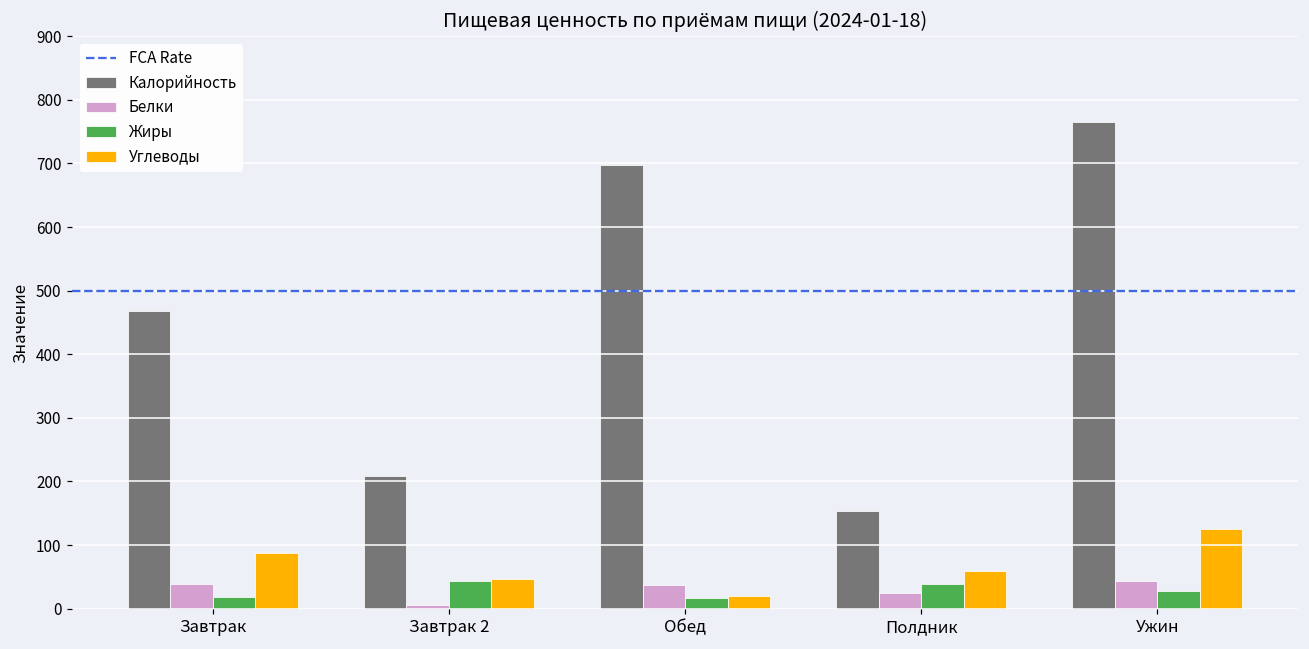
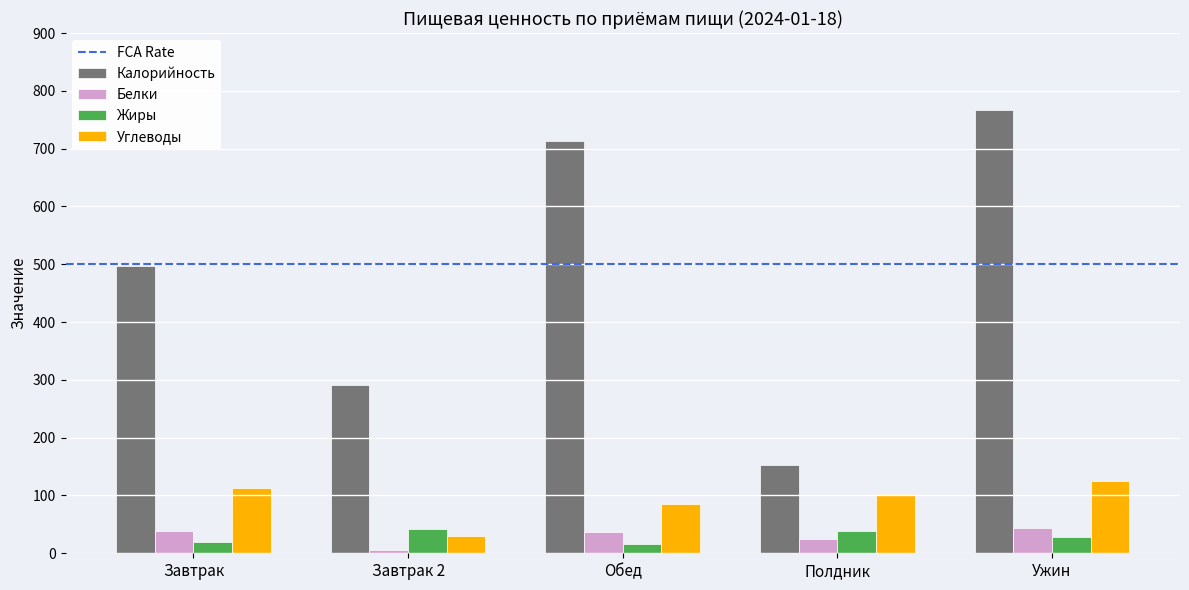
  {
    "Калорийность": {
-     "Завтрак": 470,
-     "Завтрак 2": 210,
-     "Обед": 700,
+     "Завтрак": 500,
+     "Завтрак 2": 290,
+     "Обед": 710,
      "Полдник": 150,
      "Ужин": 770
    },
    "Белки": {
      "Завтрак": 40,
      "Завтрак 2": 10,
      "Обед": 40,
      "Полдник": 20,
      "Ужин": 40
    },
    "Жиры": {
      "Завтрак": 20,
      "Завтрак 2": 40,
      "Обед": 20,
      "Полдник": 40,
      "Ужин": 30
    },
    "Углеводы": {
-     "Завтрак": 90,
-     "Завтрак 2": 50,
-     "Обед": 20,
-     "Полдник": 60,
+     "Завтрак": 110,
+     "Завтрак 2": 30,
+     "Обед": 90,
+     "Полдник": 100,
      "Ужин": 120
    }
  }
